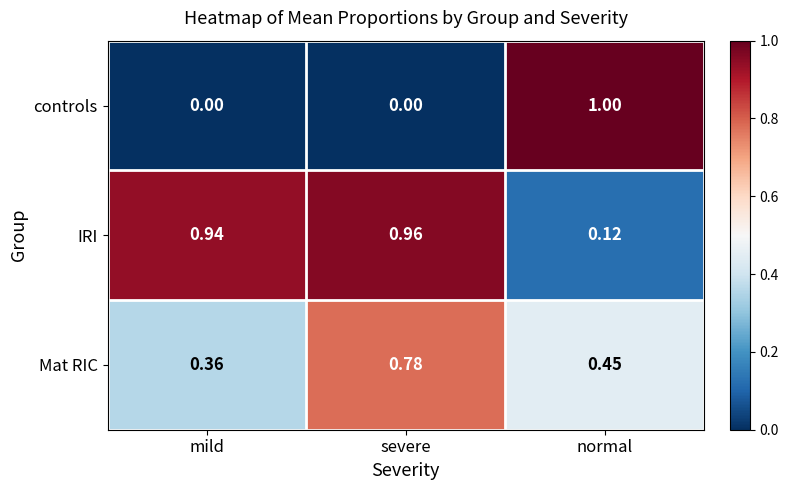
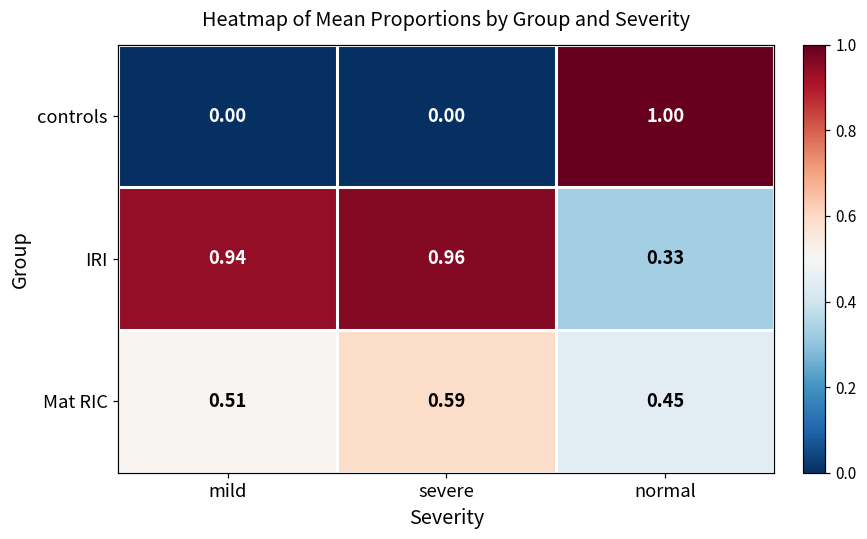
  {
    "controls": {
      "mild": 0.00,
      "severe": 0.00,
      "normal": 1.00
    },
    "IRI": {
      "mild": 0.94,
      "severe": 0.96,
-     "normal": 0.12
+     "normal": 0.33
    },
    "Mat RIC": {
-     "mild": 0.36,
-     "severe": 0.78,
+     "mild": 0.51,
+     "severe": 0.59,
      "normal": 0.45
    }
  }
